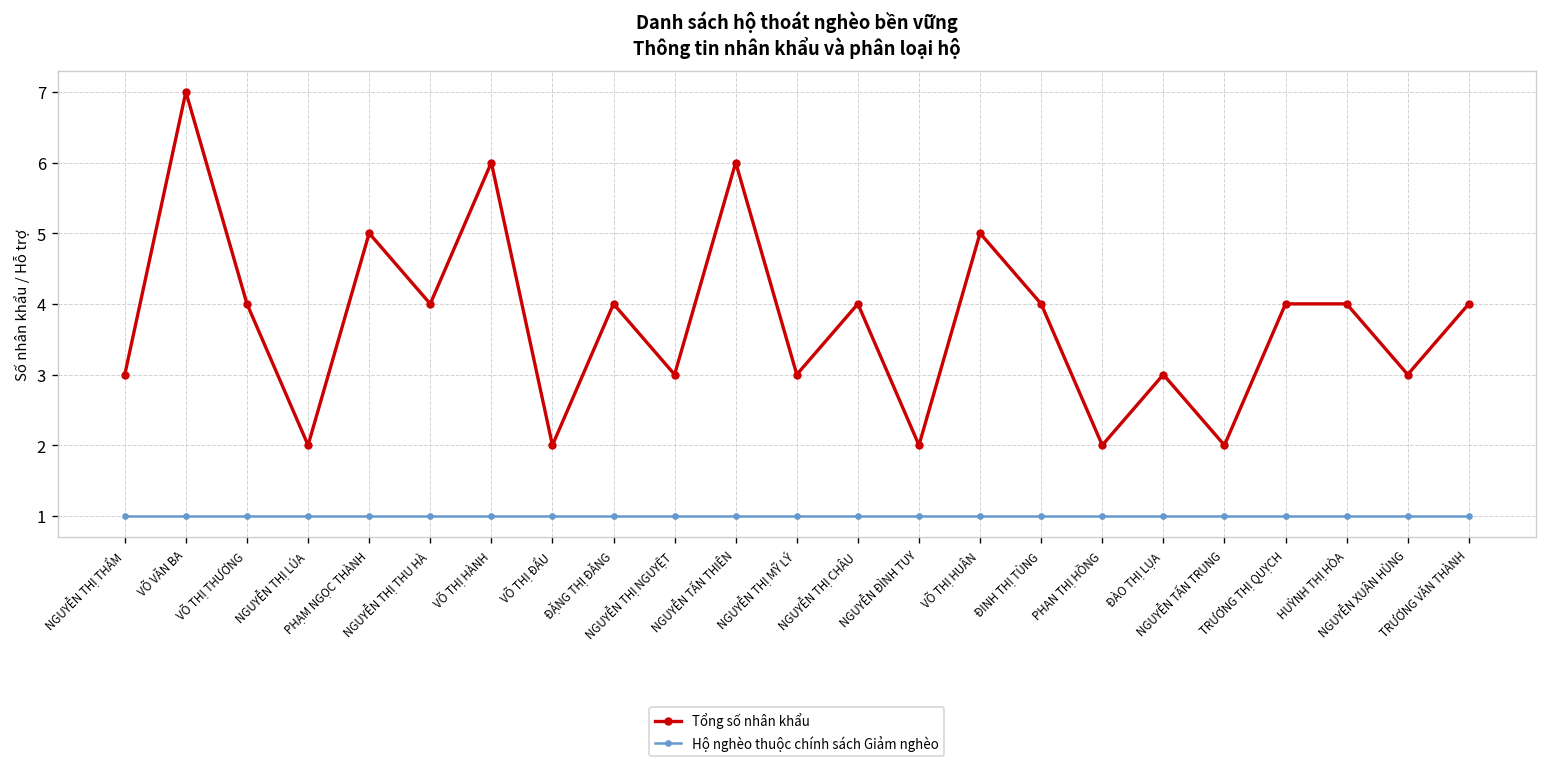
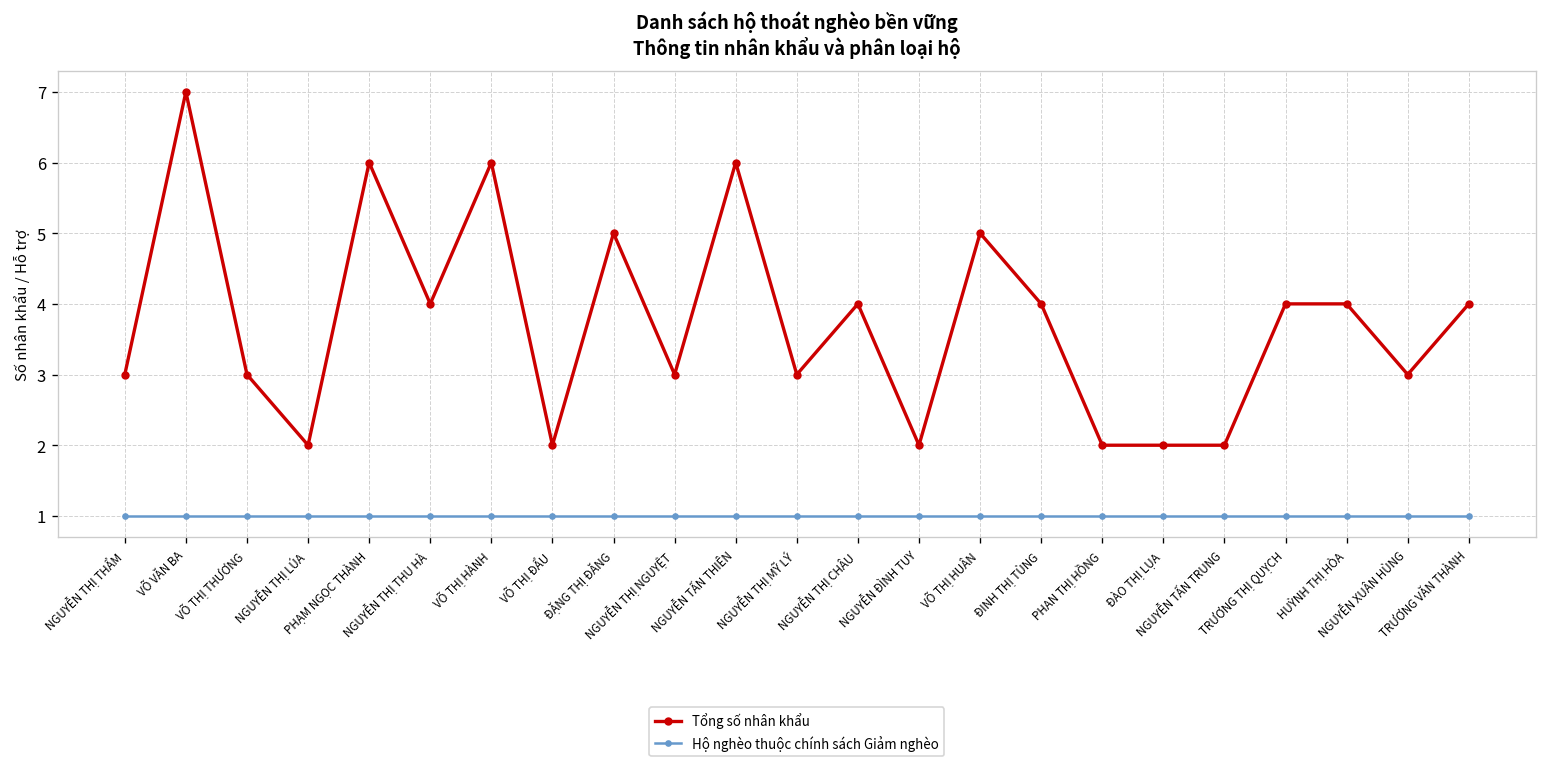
  {
    "Tổng số nhân khẩu": {
      "NGUYỄN THỊ THẨM": 3,
      "VÕ VĂN BA": 7,
-     "VÕ THỊ THƯƠNG": 4,
+     "VÕ THỊ THƯƠNG": 3,
      "NGUYỄN THỊ LÚA": 2,
-     "PHẠM NGỌC THÀNH": 5,
+     "PHẠM NGỌC THÀNH": 6,
      "NGUYỄN THỊ THU HÀ": 4,
      "VÕ THỊ HÀNH": 6,
      "VÕ THỊ ĐẨU": 2,
-     "ĐẶNG THỊ ĐĂNG": 4,
+     "ĐẶNG THỊ ĐĂNG": 5,
      "NGUYỄN THỊ NGUYỆT": 3,
      "NGUYỄN TẤN THIÊN": 6,
      "NGUYỄN THỊ MỸ LÝ": 3,
      "NGUYỄN THỊ CHÂU": 4,
      "NGUYỄN ĐÌNH TUY": 2,
      "VÕ THỊ HUÂN": 5,
      "ĐINH THỊ TÙNG": 4,
      "PHAN THỊ HỒNG": 2,
-     "ĐÀO THỊ LỤA": 3,
+     "ĐÀO THỊ LỤA": 2,
      "NGUYỄN TẤN TRUNG": 2,
      "TRƯƠNG THỊ QUỴCH": 4,
      "HUỲNH THỊ HÒA": 4,
      "NGUYỄN XUÂN HÙNG": 3,
      "TRƯƠNG VĂN THÀNH": 4
    },
    "Hộ nghèo thuộc chính sách Giảm nghèo": {
      "NGUYỄN THỊ THẨM": 1,
      "VÕ VĂN BA": 1,
      "VÕ THỊ THƯƠNG": 1,
      "NGUYỄN THỊ LÚA": 1,
      "PHẠM NGỌC THÀNH": 1,
      "NGUYỄN THỊ THU HÀ": 1,
      "VÕ THỊ HÀNH": 1,
      "VÕ THỊ ĐẨU": 1,
      "ĐẶNG THỊ ĐĂNG": 1,
      "NGUYỄN THỊ NGUYỆT": 1,
      "NGUYỄN TẤN THIÊN": 1,
      "NGUYỄN THỊ MỸ LÝ": 1,
      "NGUYỄN THỊ CHÂU": 1,
      "NGUYỄN ĐÌNH TUY": 1,
      "VÕ THỊ HUÂN": 1,
      "ĐINH THỊ TÙNG": 1,
      "PHAN THỊ HỒNG": 1,
      "ĐÀO THỊ LỤA": 1,
      "NGUYỄN TẤN TRUNG": 1,
      "TRƯƠNG THỊ QUỴCH": 1,
      "HUỲNH THỊ HÒA": 1,
      "NGUYỄN XUÂN HÙNG": 1,
      "TRƯƠNG VĂN THÀNH": 1
    }
  }
